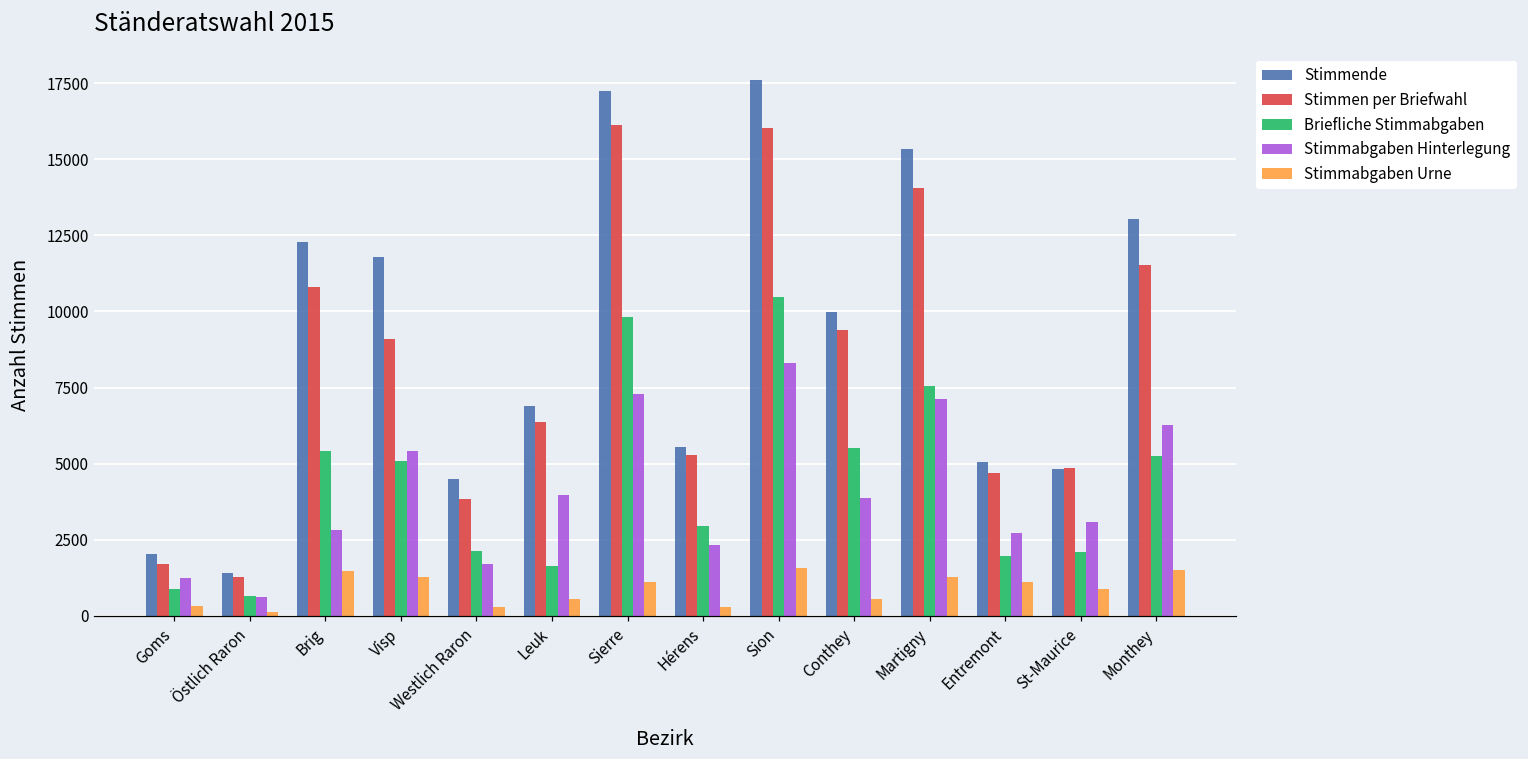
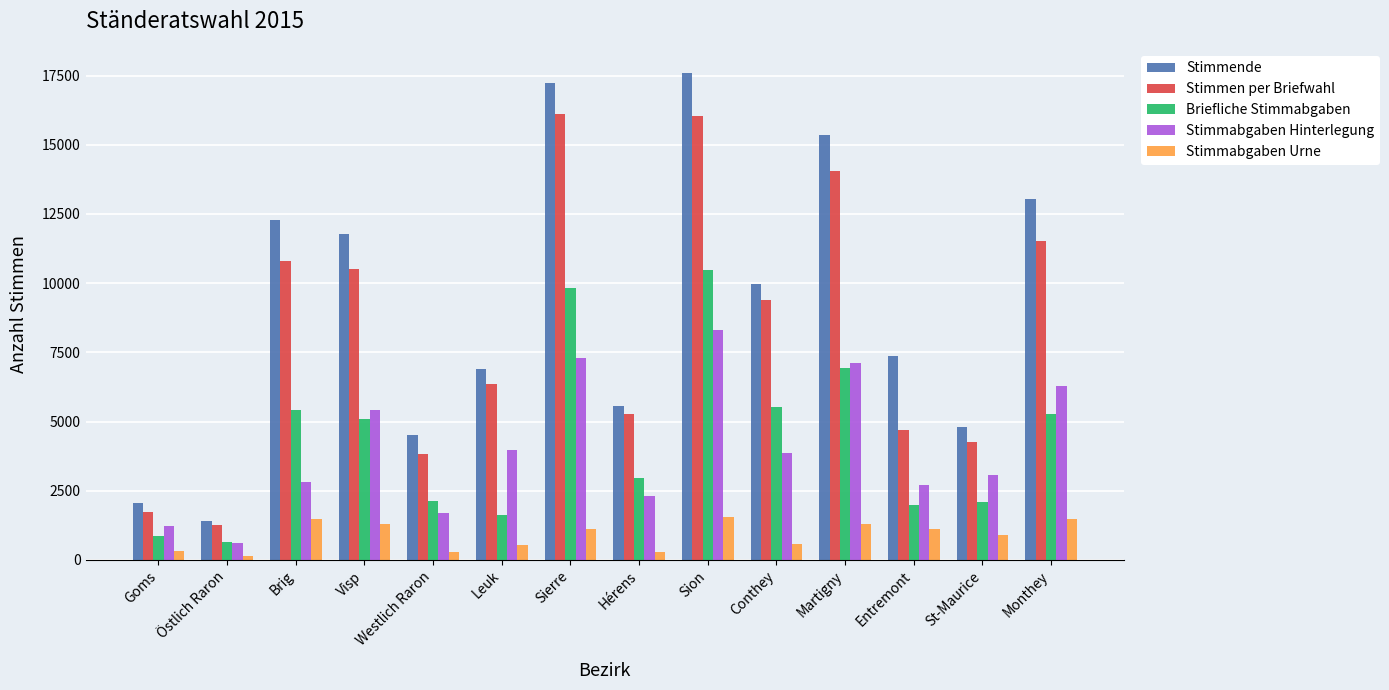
  {
    "Stimmende": {
      "Goms": 2000,
      "Östlich Raron": 1400,
      "Brig": 12300,
      "Visp": 11800,
      "Westlich Raron": 4500,
      "Leuk": 6900,
      "Sierre": 17200,
      "Hérens": 5600,
      "Sion": 17600,
      "Conthey": 10000,
      "Martigny": 15400,
-     "Entremont": 5100,
+     "Entremont": 7400,
      "St-Maurice": 4800,
      "Monthey": 13000
    },
    "Stimmen per Briefwahl": {
      "Goms": 1700,
      "Östlich Raron": 1300,
      "Brig": 10800,
-     "Visp": 9100,
+     "Visp": 10500,
      "Westlich Raron": 3800,
      "Leuk": 6400,
      "Sierre": 16100,
      "Hérens": 5300,
      "Sion": 16000,
      "Conthey": 9400,
      "Martigny": 14100,
      "Entremont": 4700,
-     "St-Maurice": 4900,
+     "St-Maurice": 4200,
      "Monthey": 11500
    },
    "Briefliche Stimmabgaben": {
      "Goms": 900,
      "Östlich Raron": 700,
      "Brig": 5400,
      "Visp": 5100,
      "Westlich Raron": 2100,
      "Leuk": 1600,
      "Sierre": 9800,
      "Hérens": 3000,
      "Sion": 10500,
      "Conthey": 5500,
-     "Martigny": 7600,
+     "Martigny": 7000,
      "Entremont": 2000,
      "St-Maurice": 2100,
      "Monthey": 5300
    },
    "Stimmabgaben Hinterlegung": {
      "Goms": 1200,
      "Östlich Raron": 600,
      "Brig": 2800,
      "Visp": 5400,
      "Westlich Raron": 1700,
      "Leuk": 4000,
      "Sierre": 7300,
      "Hérens": 2300,
      "Sion": 8300,
      "Conthey": 3900,
      "Martigny": 7100,
      "Entremont": 2700,
      "St-Maurice": 3100,
      "Monthey": 6300
    },
    "Stimmabgaben Urne": {
      "Goms": 300,
      "Östlich Raron": 100,
      "Brig": 1500,
      "Visp": 1300,
      "Westlich Raron": 300,
      "Leuk": 500,
      "Sierre": 1100,
      "Hérens": 300,
      "Sion": 1600,
      "Conthey": 600,
      "Martigny": 1300,
      "Entremont": 1100,
      "St-Maurice": 900,
      "Monthey": 1500
    }
  }
